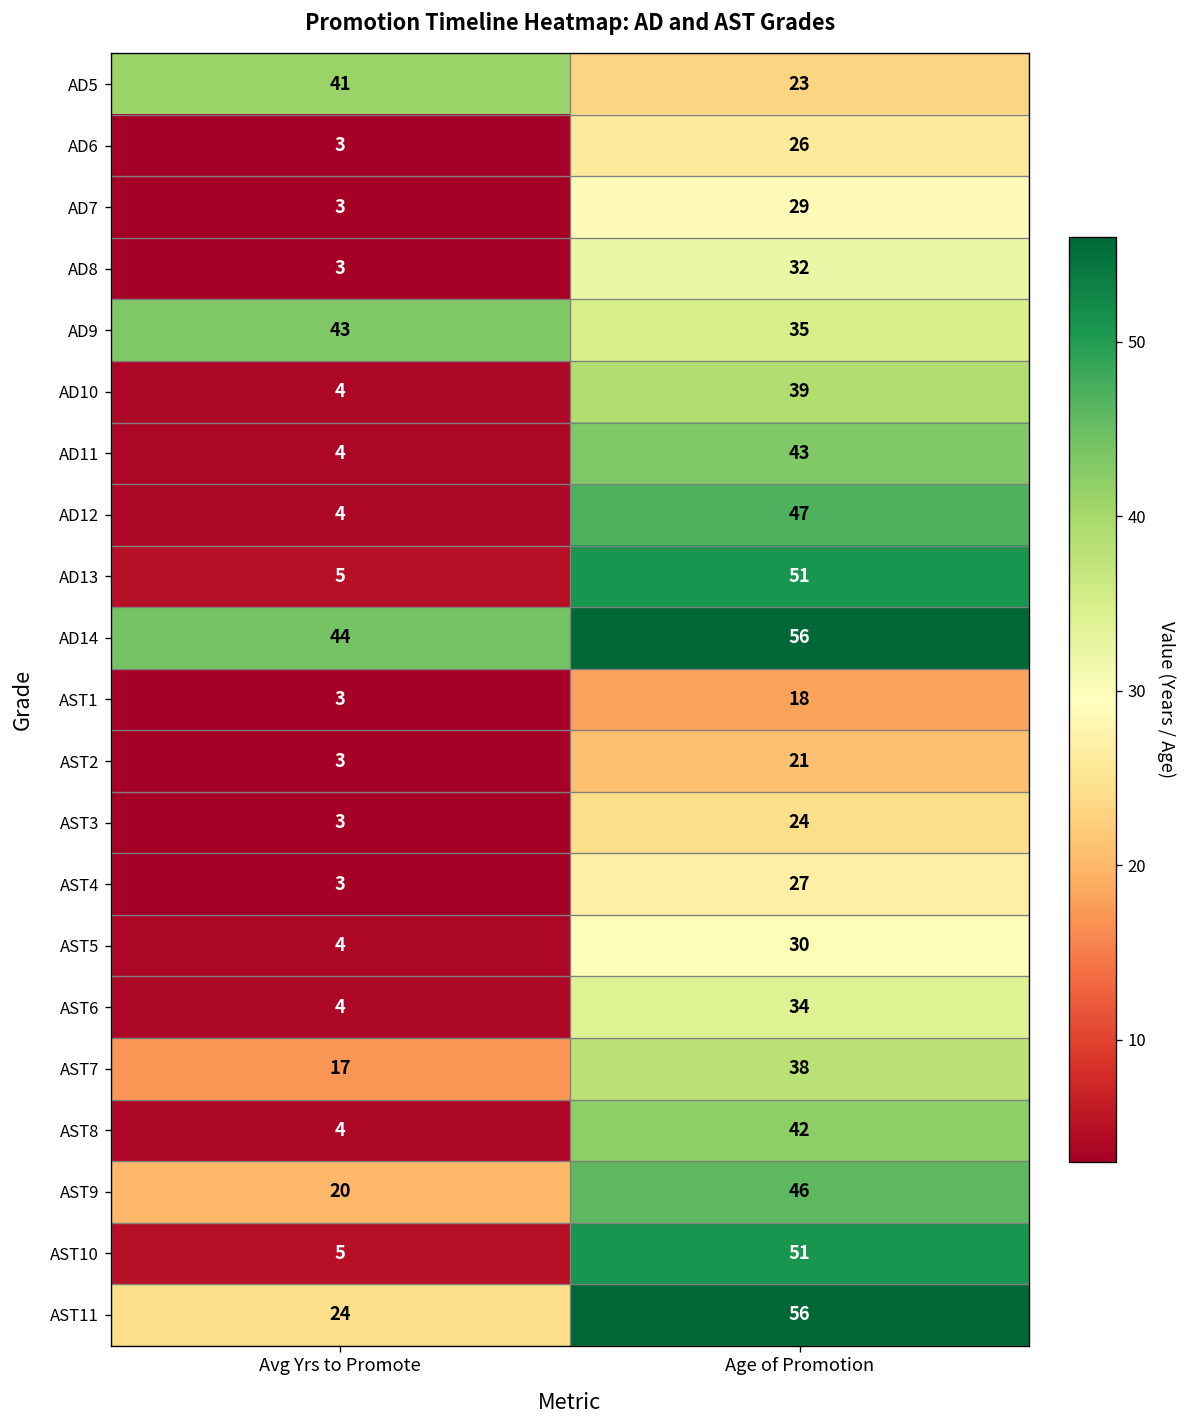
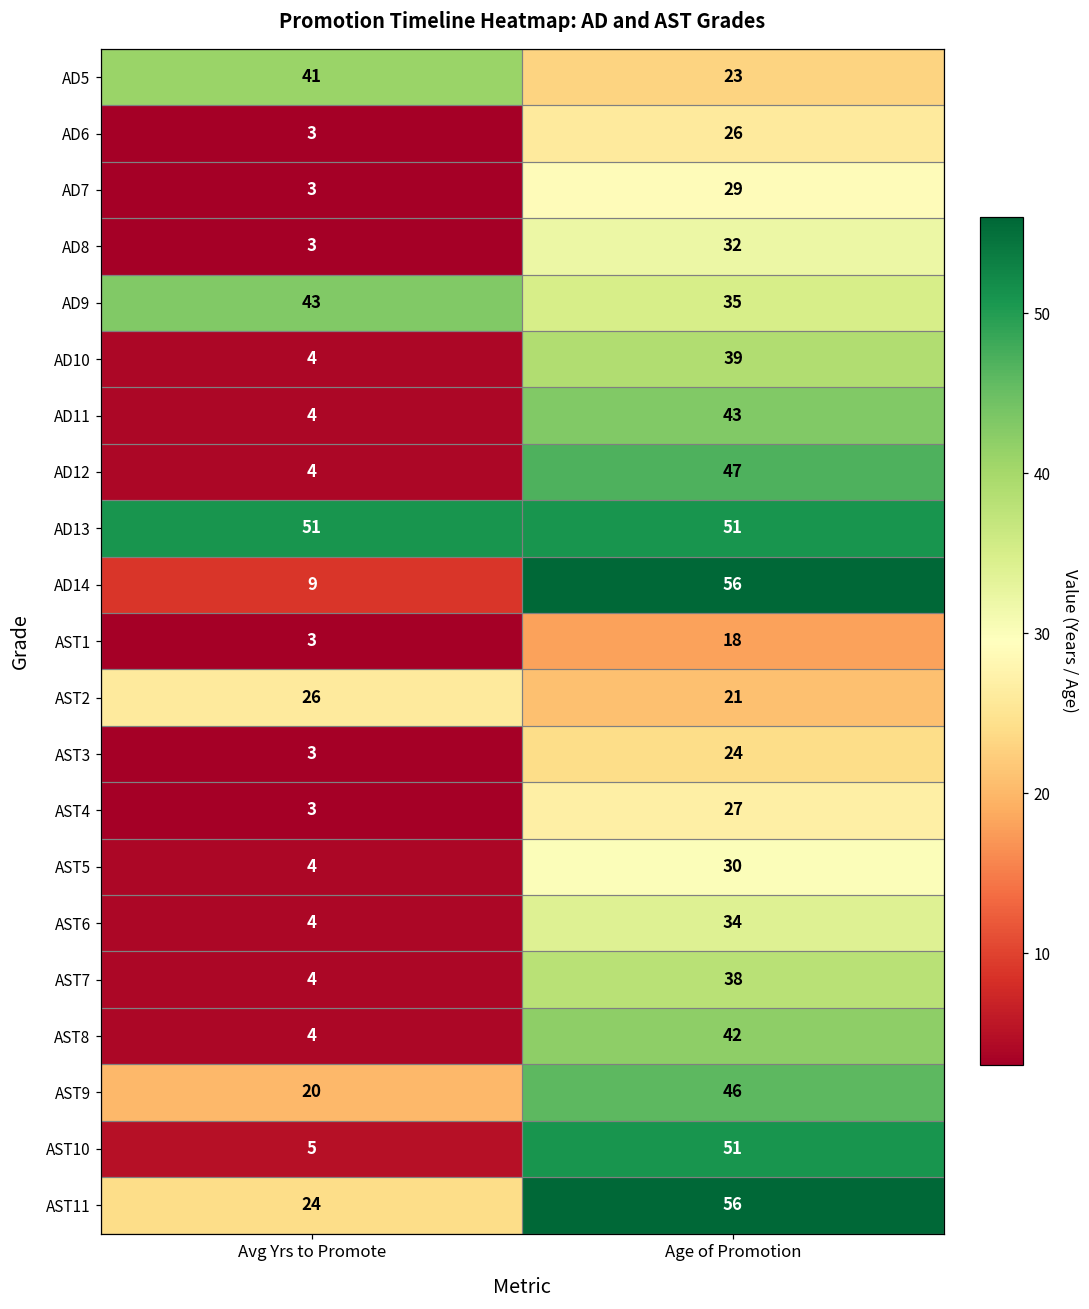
  {
    "AD5": {
      "Avg Yrs to Promote": 41,
      "Age of Promotion": 23
    },
    "AD6": {
      "Avg Yrs to Promote": 3,
      "Age of Promotion": 26
    },
    "AD7": {
      "Avg Yrs to Promote": 3,
      "Age of Promotion": 29
    },
    "AD8": {
      "Avg Yrs to Promote": 3,
      "Age of Promotion": 32
    },
    "AD9": {
      "Avg Yrs to Promote": 43,
      "Age of Promotion": 35
    },
    "AD10": {
      "Avg Yrs to Promote": 4,
      "Age of Promotion": 39
    },
    "AD11": {
      "Avg Yrs to Promote": 4,
      "Age of Promotion": 43
    },
    "AD12": {
      "Avg Yrs to Promote": 4,
      "Age of Promotion": 47
    },
    "AD13": {
-     "Avg Yrs to Promote": 5,
+     "Avg Yrs to Promote": 51,
      "Age of Promotion": 51
    },
    "AD14": {
-     "Avg Yrs to Promote": 44,
+     "Avg Yrs to Promote": 9,
      "Age of Promotion": 56
    },
    "AST1": {
      "Avg Yrs to Promote": 3,
      "Age of Promotion": 18
    },
    "AST2": {
-     "Avg Yrs to Promote": 3,
+     "Avg Yrs to Promote": 26,
      "Age of Promotion": 21
    },
    "AST3": {
      "Avg Yrs to Promote": 3,
      "Age of Promotion": 24
    },
    "AST4": {
      "Avg Yrs to Promote": 3,
      "Age of Promotion": 27
    },
    "AST5": {
      "Avg Yrs to Promote": 4,
      "Age of Promotion": 30
    },
    "AST6": {
      "Avg Yrs to Promote": 4,
      "Age of Promotion": 34
    },
    "AST7": {
-     "Avg Yrs to Promote": 17,
+     "Avg Yrs to Promote": 4,
      "Age of Promotion": 38
    },
    "AST8": {
      "Avg Yrs to Promote": 4,
      "Age of Promotion": 42
    },
    "AST9": {
      "Avg Yrs to Promote": 20,
      "Age of Promotion": 46
    },
    "AST10": {
      "Avg Yrs to Promote": 5,
      "Age of Promotion": 51
    },
    "AST11": {
      "Avg Yrs to Promote": 24,
      "Age of Promotion": 56
    }
  }
